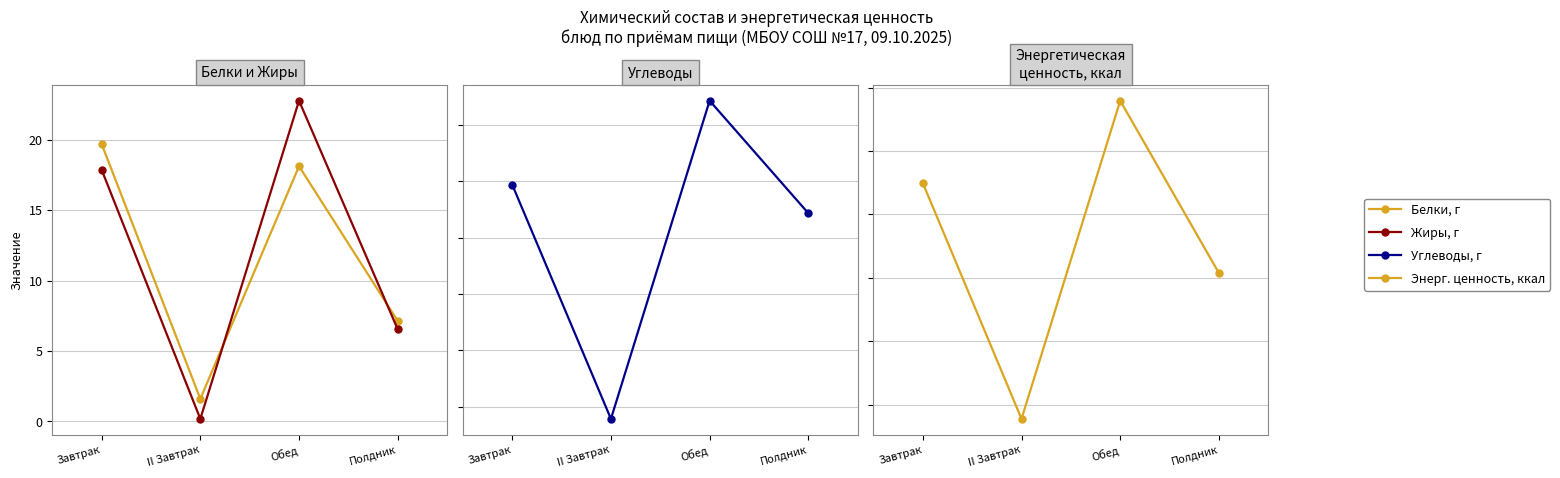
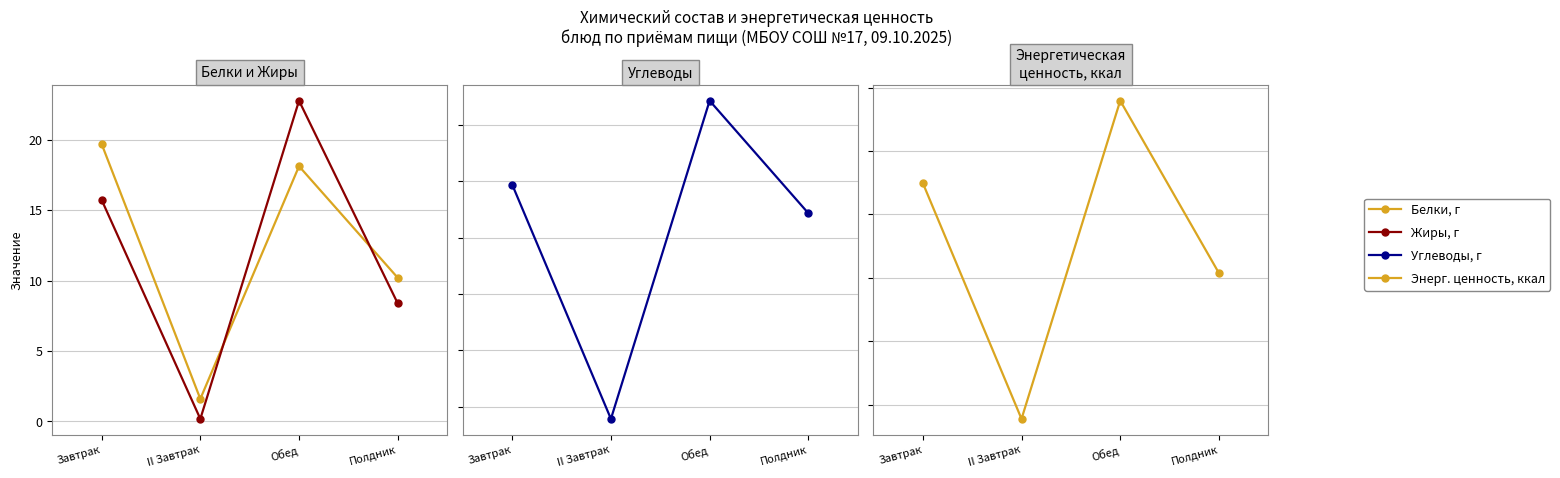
  {
    "Белки и Жиры": {
      "Белки, г": {
        "Завтрак": 19.7,
        "II Завтрак": 1.6,
        "Обед": 18.1,
-       "Полдник": 7.1
+       "Полдник": 10.2
      },
      "Жиры, г": {
-       "Завтрак": 17.9,
+       "Завтрак": 15.7,
        "II Завтрак": 0.2,
        "Обед": 22.8,
-       "Полдник": 6.5
+       "Полдник": 8.4
      }
    }
  }
